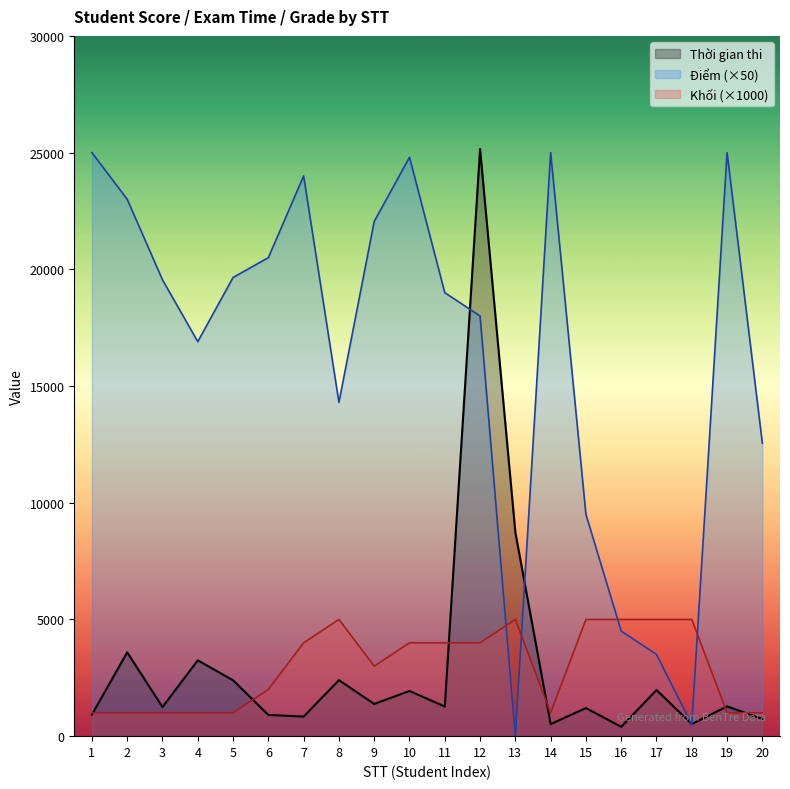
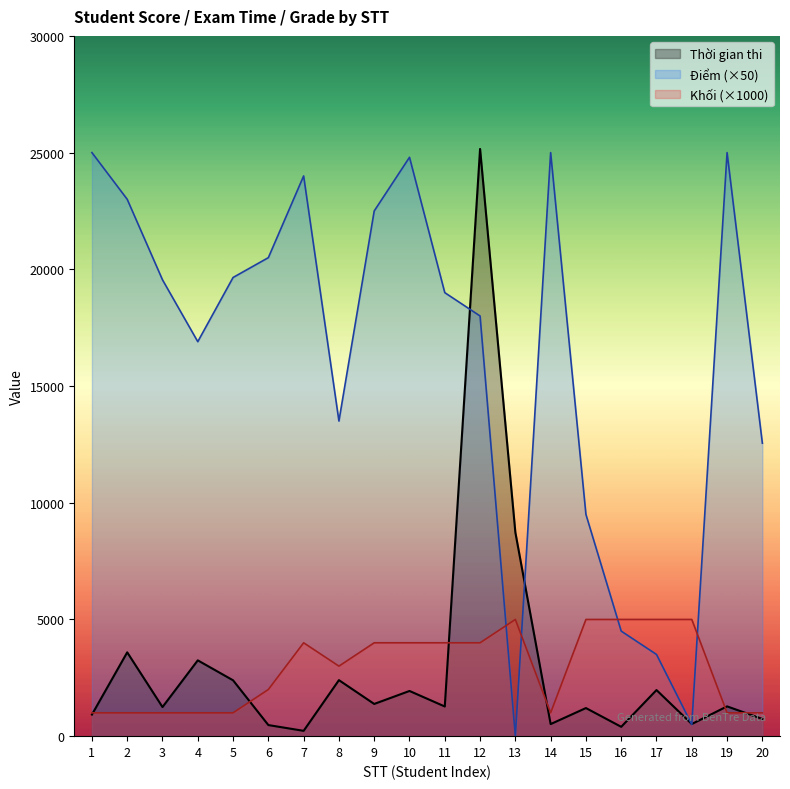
  {
    "Thời gian thi": {
      "2": 3600,
      "3": 1200,
      "4": 3200,
      "5": 2400,
-     "6": 900,
-     "7": 800,
+     "6": 500,
+     "7": 200,
      "8": 2400,
      "9": 1400,
      "10": 1900,
      "11": 1300,
      "12": 25200,
      "13": 8700,
      "14": 500,
      "15": 1200,
      "16": 400,
      "17": 2000,
      "19": 1300,
      "20": 700
    },
    "Điểm (×50)": {
      "1": 25000,
      "2": 23000,
      "3": 19600,
      "4": 16900,
      "5": 19700,
      "6": 20500,
      "7": 24000,
-     "8": 14300,
-     "9": 22100,
+     "8": 13500,
+     "9": 22500,
      "10": 24800,
      "11": 19000,
      "12": 18000,
      "13": 0,
      "14": 25000,
      "15": 9500,
      "16": 4500,
      "17": 3500,
      "19": 25000,
      "20": 12600
    },
    "Khối (×1000)": {
      "2": 1000,
      "3": 1000,
      "4": 1000,
      "5": 1000,
      "6": 2000,
      "7": 4000,
-     "8": 5000,
-     "9": 3000,
+     "8": 3000,
+     "9": 4000,
      "10": 4000,
      "11": 4000,
      "12": 4000,
      "13": 5000,
      "14": 1000,
      "15": 5000,
      "16": 5000,
      "17": 5000,
      "18": 5000,
      "19": 1000,
      "20": 1000
    }
  }
